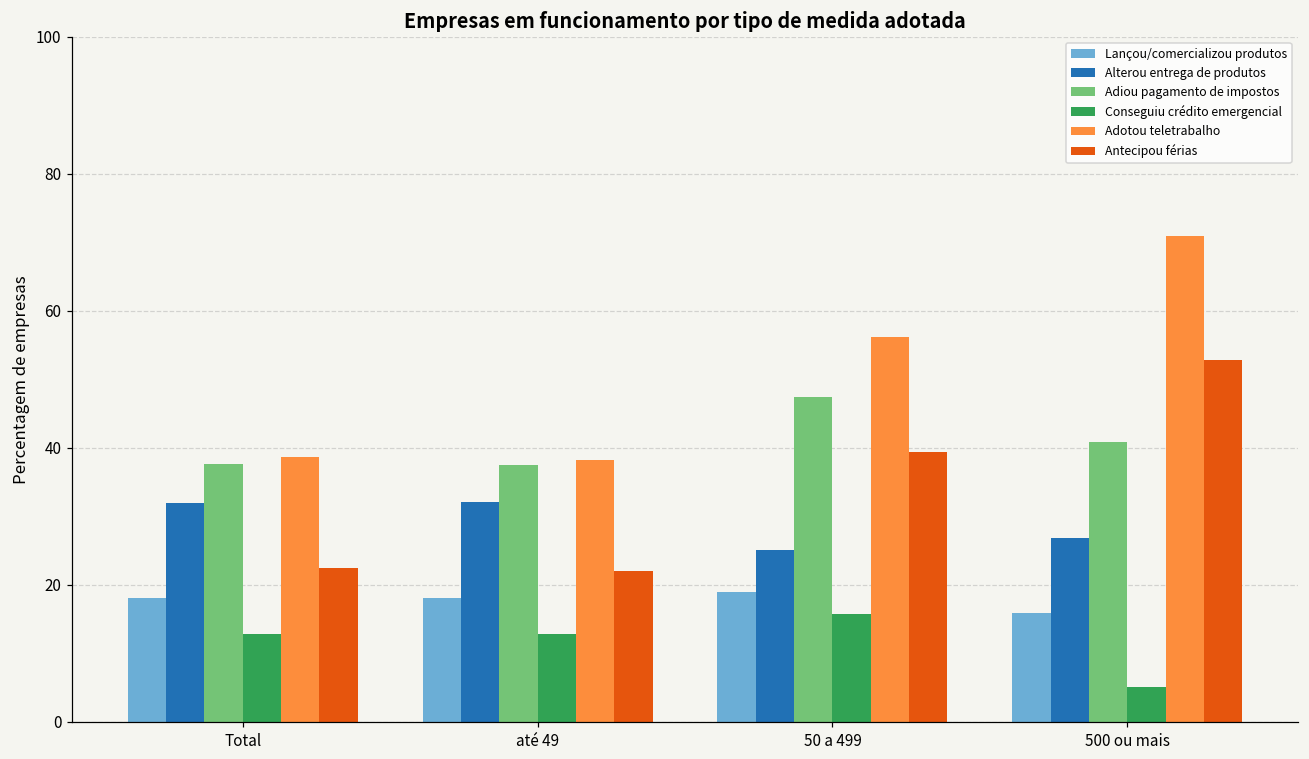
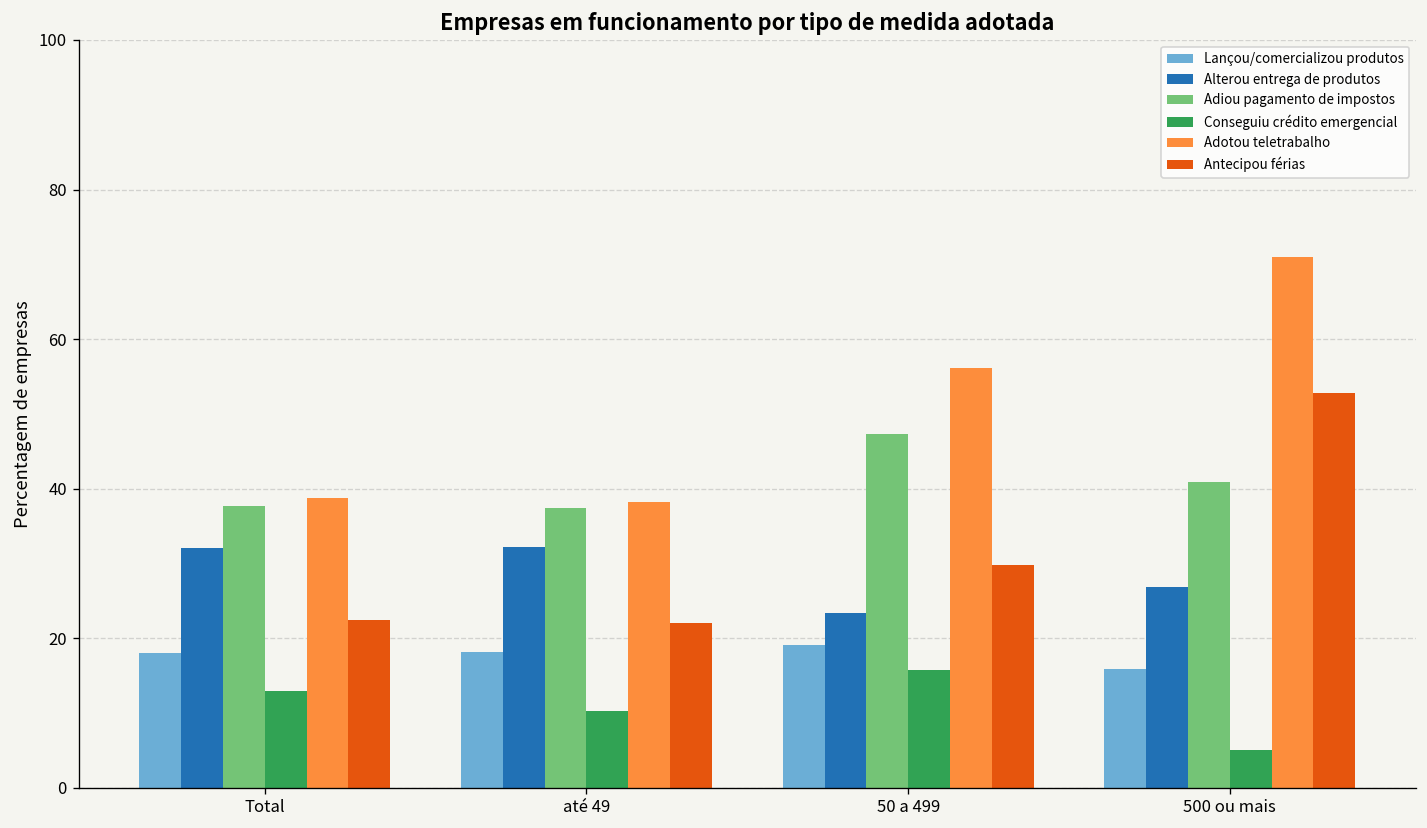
  {
    "Lançou/comercializou produtos": {
      "Total": 18,
      "até 49": 18,
      "50 a 499": 19,
      "500 ou mais": 16
    },
    "Alterou entrega de produtos": {
      "Total": 32,
      "até 49": 32,
-     "50 a 499": 25,
+     "50 a 499": 23,
      "500 ou mais": 27
    },
    "Adiou pagamento de impostos": {
      "Total": 38,
      "até 49": 37,
      "50 a 499": 47,
      "500 ou mais": 41
    },
    "Conseguiu crédito emergencial": {
      "Total": 13,
-     "até 49": 13,
+     "até 49": 10,
      "50 a 499": 16,
      "500 ou mais": 5
    },
    "Adotou teletrabalho": {
      "Total": 39,
      "até 49": 38,
      "50 a 499": 56,
      "500 ou mais": 71
    },
    "Antecipou férias": {
      "Total": 22,
      "até 49": 22,
-     "50 a 499": 39,
+     "50 a 499": 30,
      "500 ou mais": 53
    }
  }
